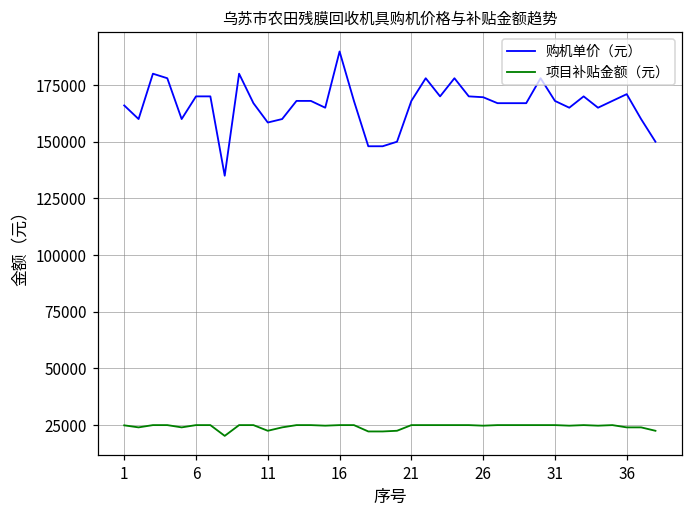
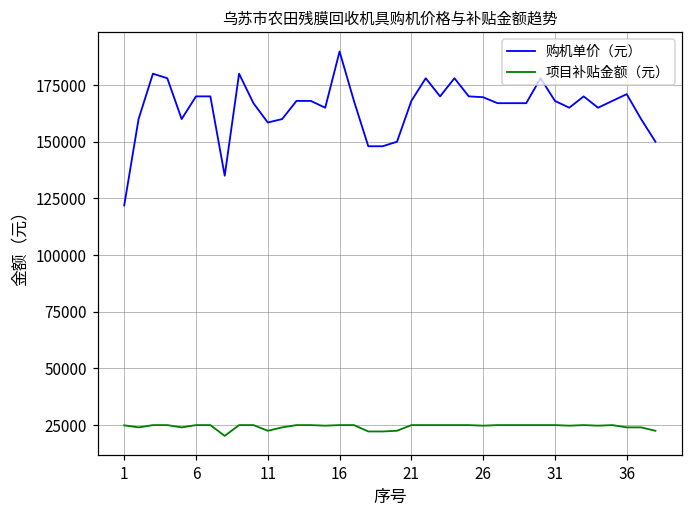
  {
    "购机单价（元）": {
-     "1": 166000,
+     "1": 122000,
      "6": 170000,
      "11": 158000,
      "16": 190000,
      "21": 168000,
      "26": 170000,
      "31": 168000,
      "36": 171000
    },
    "项目补贴金额（元）": {
      "1": 25000,
      "6": 25000,
      "11": 23000,
      "16": 25000,
      "21": 25000,
      "26": 25000,
      "31": 25000,
      "36": 24000
    }
  }
